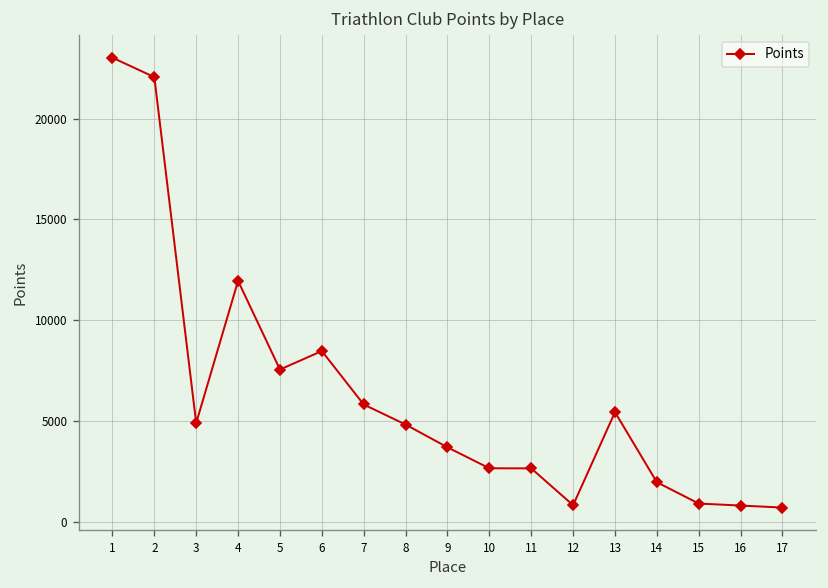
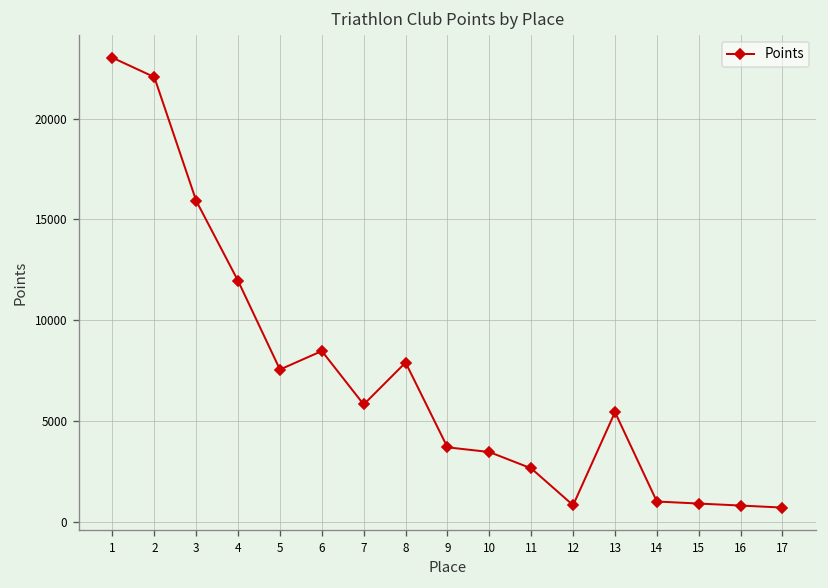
  {
    "1": 23000,
    "2": 22100,
-   "3": 4900,
+   "3": 15900,
    "4": 12000,
    "5": 7600,
    "6": 8500,
    "7": 5800,
-   "8": 4800,
+   "8": 7900,
    "9": 3700,
-   "10": 2700,
+   "10": 3500,
    "11": 2600,
    "12": 800,
    "13": 5400,
-   "14": 2000,
+   "14": 1000,
    "15": 900,
    "16": 800,
    "17": 700
  }
